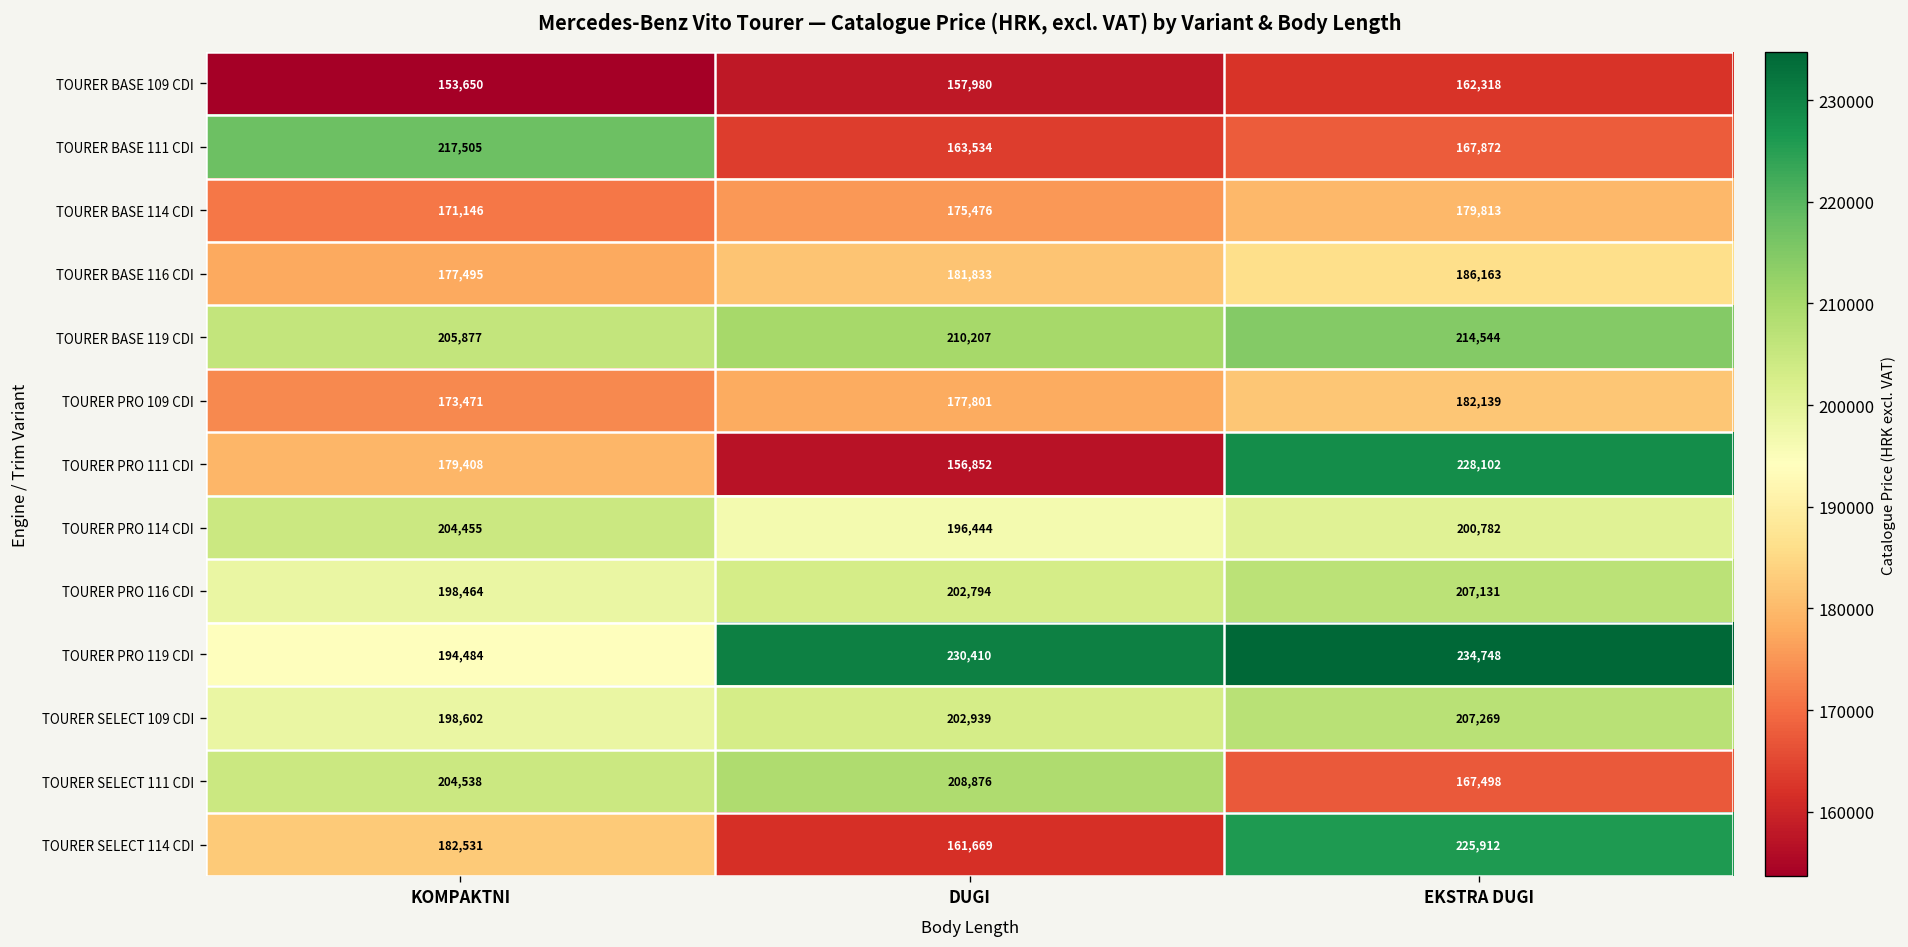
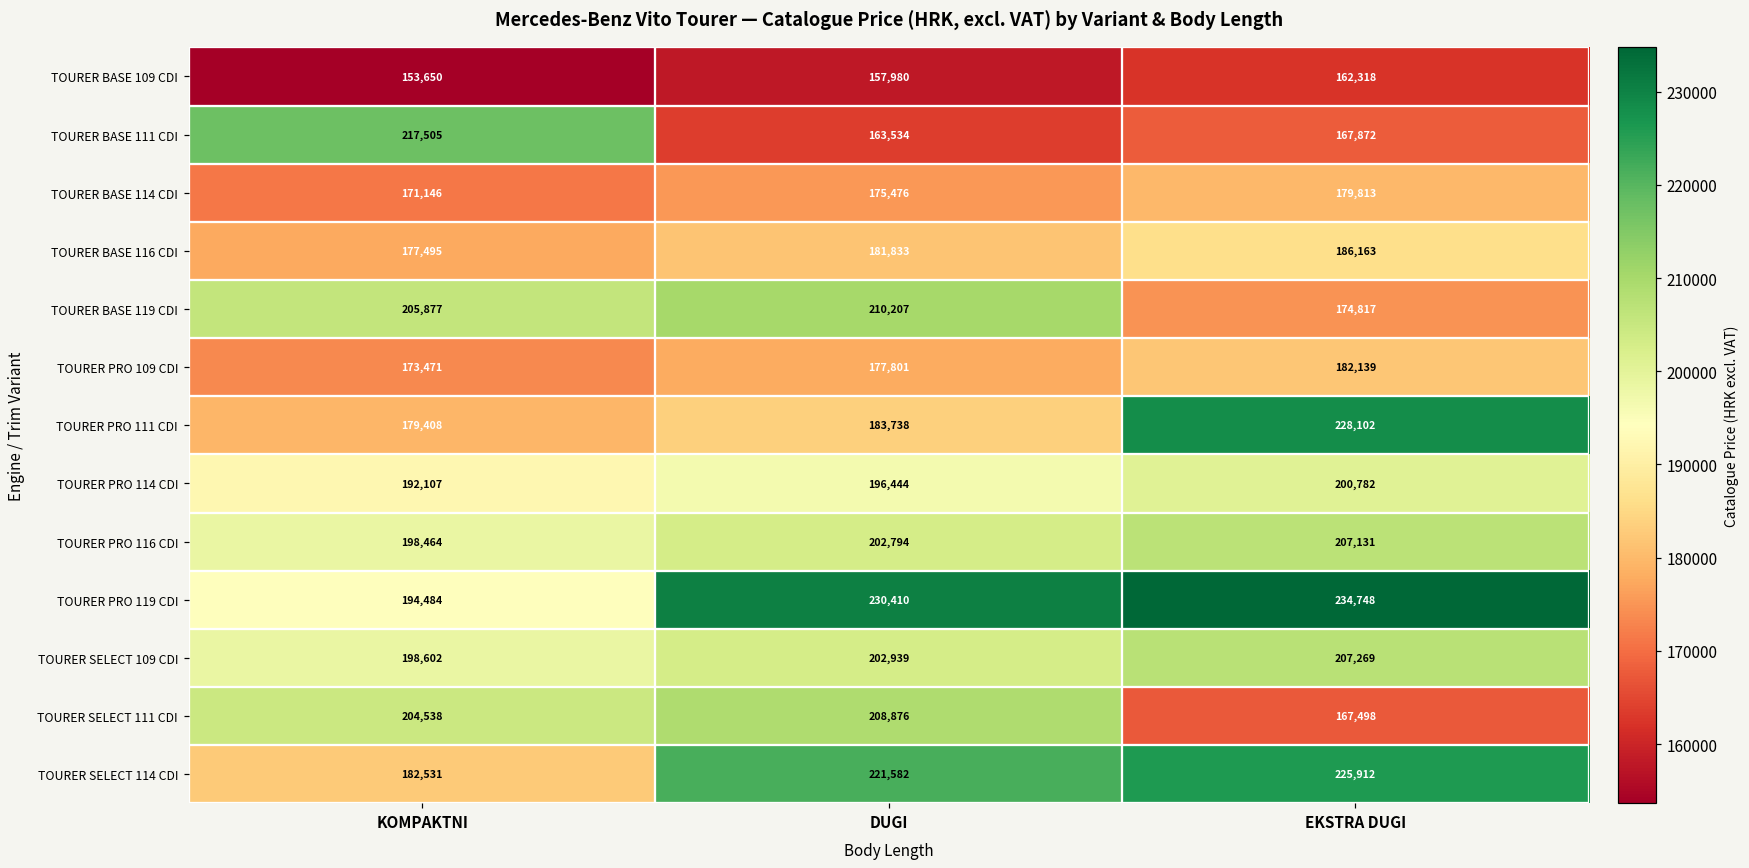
  {
    "TOURER BASE 109 CDI": {
      "KOMPAKTNI": "153,650",
      "DUGI": "157,980",
      "EKSTRA DUGI": "162,318"
    },
    "TOURER BASE 111 CDI": {
      "KOMPAKTNI": "217,505",
      "DUGI": "163,534",
      "EKSTRA DUGI": "167,872"
    },
    "TOURER BASE 114 CDI": {
      "KOMPAKTNI": "171,146",
      "DUGI": "175,476",
      "EKSTRA DUGI": "179,813"
    },
    "TOURER BASE 116 CDI": {
      "KOMPAKTNI": "177,495",
      "DUGI": "181,833",
      "EKSTRA DUGI": "186,163"
    },
    "TOURER BASE 119 CDI": {
      "KOMPAKTNI": "205,877",
      "DUGI": "210,207",
-     "EKSTRA DUGI": "214,544"
+     "EKSTRA DUGI": "174,817"
    },
    "TOURER PRO 109 CDI": {
      "KOMPAKTNI": "173,471",
      "DUGI": "177,801",
      "EKSTRA DUGI": "182,139"
    },
    "TOURER PRO 111 CDI": {
      "KOMPAKTNI": "179,408",
-     "DUGI": "156,852",
+     "DUGI": "183,738",
      "EKSTRA DUGI": "228,102"
    },
    "TOURER PRO 114 CDI": {
-     "KOMPAKTNI": "204,455",
+     "KOMPAKTNI": "192,107",
      "DUGI": "196,444",
      "EKSTRA DUGI": "200,782"
    },
    "TOURER PRO 116 CDI": {
      "KOMPAKTNI": "198,464",
      "DUGI": "202,794",
      "EKSTRA DUGI": "207,131"
    },
    "TOURER PRO 119 CDI": {
      "KOMPAKTNI": "194,484",
      "DUGI": "230,410",
      "EKSTRA DUGI": "234,748"
    },
    "TOURER SELECT 109 CDI": {
      "KOMPAKTNI": "198,602",
      "DUGI": "202,939",
      "EKSTRA DUGI": "207,269"
    },
    "TOURER SELECT 111 CDI": {
      "KOMPAKTNI": "204,538",
      "DUGI": "208,876",
      "EKSTRA DUGI": "167,498"
    },
    "TOURER SELECT 114 CDI": {
      "KOMPAKTNI": "182,531",
-     "DUGI": "161,669",
+     "DUGI": "221,582",
      "EKSTRA DUGI": "225,912"
    }
  }
